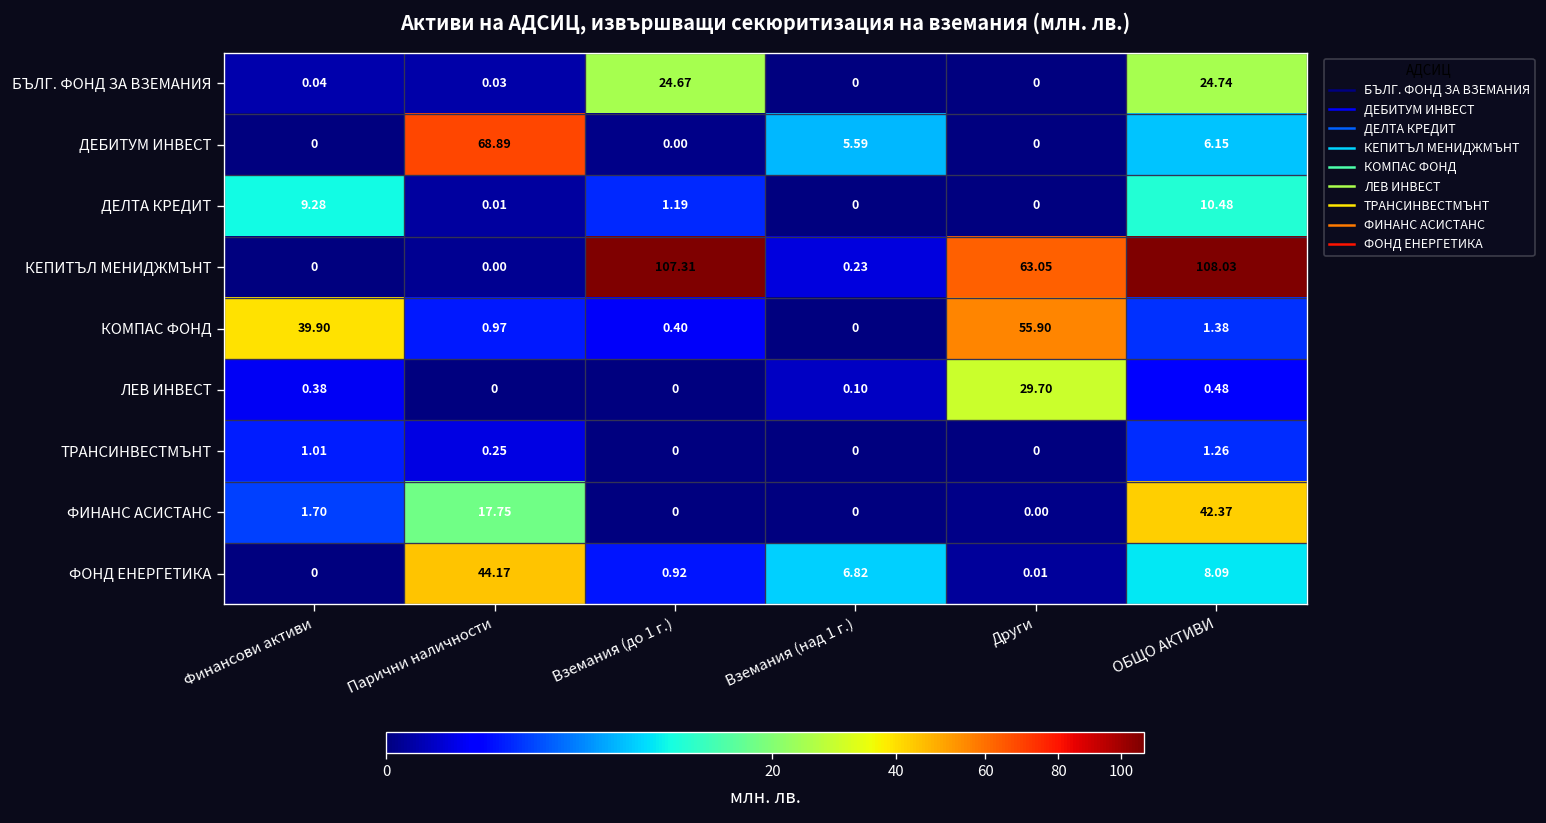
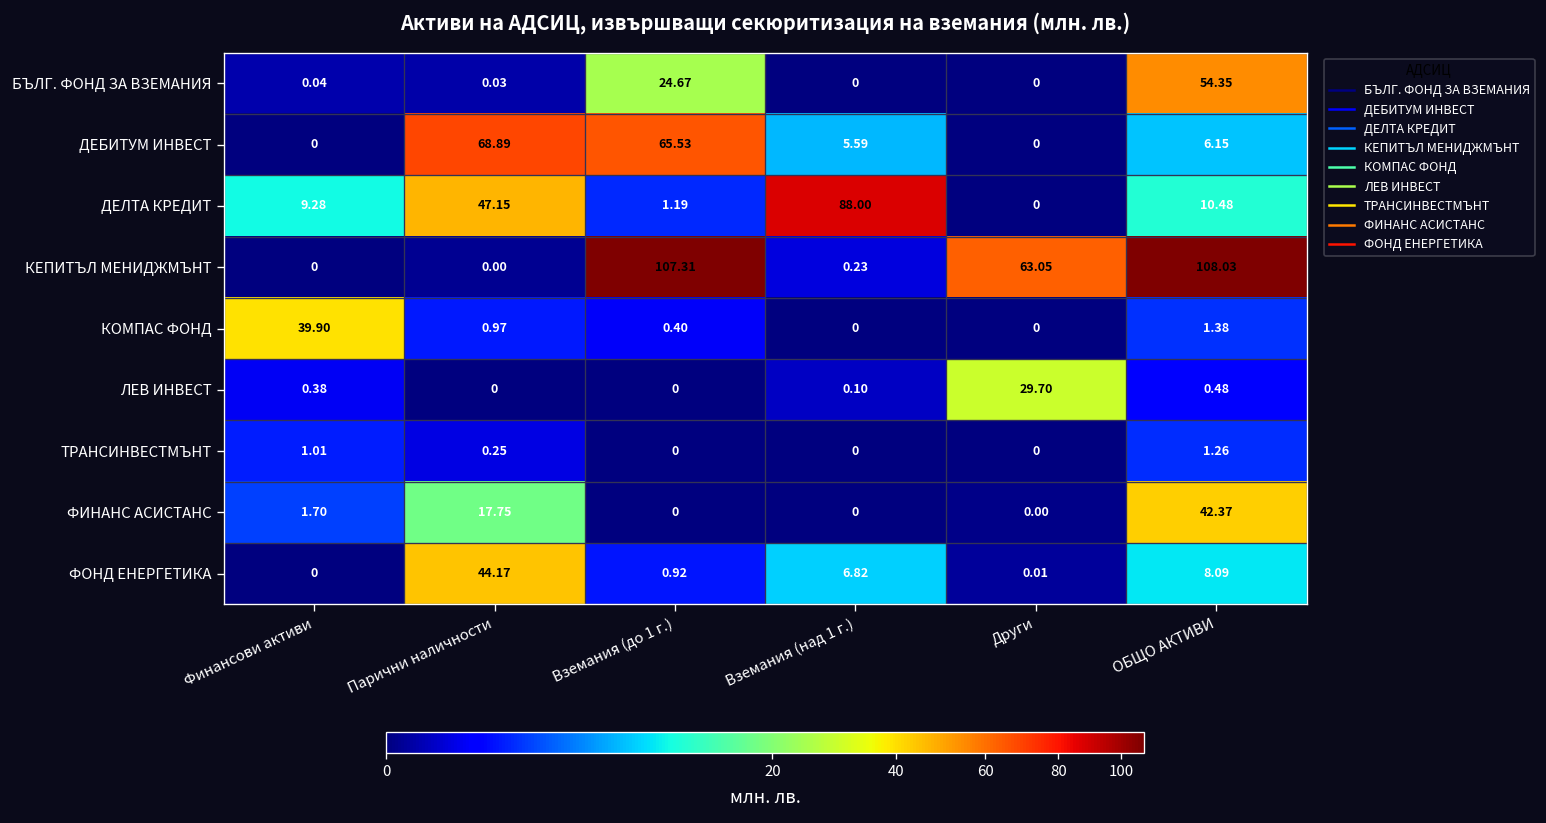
  {
    "БЪЛГ. ФОНД ЗА ВЗЕМАНИЯ": {
      "Финансови активи": 0.04,
      "Парични наличности": 0.03,
      "Вземания (до 1 г.)": 24.67,
      "Вземания (над 1 г.)": 0,
      "Други": 0,
-     "ОБЩО АКТИВИ": 24.74
+     "ОБЩО АКТИВИ": 54.35
    },
    "ДЕБИТУМ ИНВЕСТ": {
      "Финансови активи": 0,
      "Парични наличности": 68.89,
-     "Вземания (до 1 г.)": 0.00,
+     "Вземания (до 1 г.)": 65.53,
      "Вземания (над 1 г.)": 5.59,
      "Други": 0,
      "ОБЩО АКТИВИ": 6.15
    },
    "ДЕЛТА КРЕДИТ": {
      "Финансови активи": 9.28,
-     "Парични наличности": 0.01,
+     "Парични наличности": 47.15,
      "Вземания (до 1 г.)": 1.19,
-     "Вземания (над 1 г.)": 0,
+     "Вземания (над 1 г.)": 88.00,
      "Други": 0,
      "ОБЩО АКТИВИ": 10.48
    },
    "КЕПИТЪЛ МЕНИДЖМЪНТ": {
      "Финансови активи": 0,
      "Парични наличности": 0.00,
      "Вземания (до 1 г.)": 107.31,
      "Вземания (над 1 г.)": 0.23,
      "Други": 63.05,
      "ОБЩО АКТИВИ": 108.03
    },
    "КОМПАС ФОНД": {
      "Финансови активи": 39.90,
      "Парични наличности": 0.97,
      "Вземания (до 1 г.)": 0.40,
      "Вземания (над 1 г.)": 0,
-     "Други": 55.90,
+     "Други": 0,
      "ОБЩО АКТИВИ": 1.38
    },
    "ЛЕВ ИНВЕСТ": {
      "Финансови активи": 0.38,
      "Парични наличности": 0,
      "Вземания (до 1 г.)": 0,
      "Вземания (над 1 г.)": 0.10,
      "Други": 29.70,
      "ОБЩО АКТИВИ": 0.48
    },
    "ТРАНСИНВЕСТМЪНТ": {
      "Финансови активи": 1.01,
      "Парични наличности": 0.25,
      "Вземания (до 1 г.)": 0,
      "Вземания (над 1 г.)": 0,
      "Други": 0,
      "ОБЩО АКТИВИ": 1.26
    },
    "ФИНАНС АСИСТАНС": {
      "Финансови активи": 1.70,
      "Парични наличности": 17.75,
      "Вземания (до 1 г.)": 0,
      "Вземания (над 1 г.)": 0,
      "Други": 0.00,
      "ОБЩО АКТИВИ": 42.37
    },
    "ФОНД ЕНЕРГЕТИКА": {
      "Финансови активи": 0,
      "Парични наличности": 44.17,
      "Вземания (до 1 г.)": 0.92,
      "Вземания (над 1 г.)": 6.82,
      "Други": 0.01,
      "ОБЩО АКТИВИ": 8.09
    }
  }
